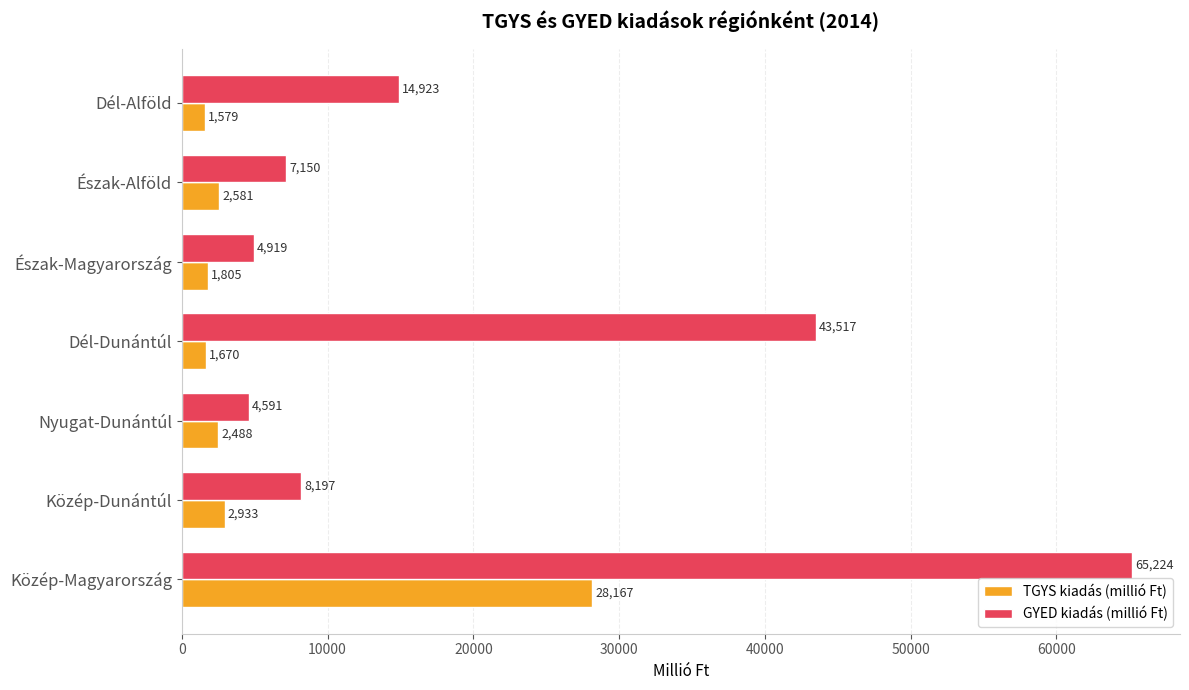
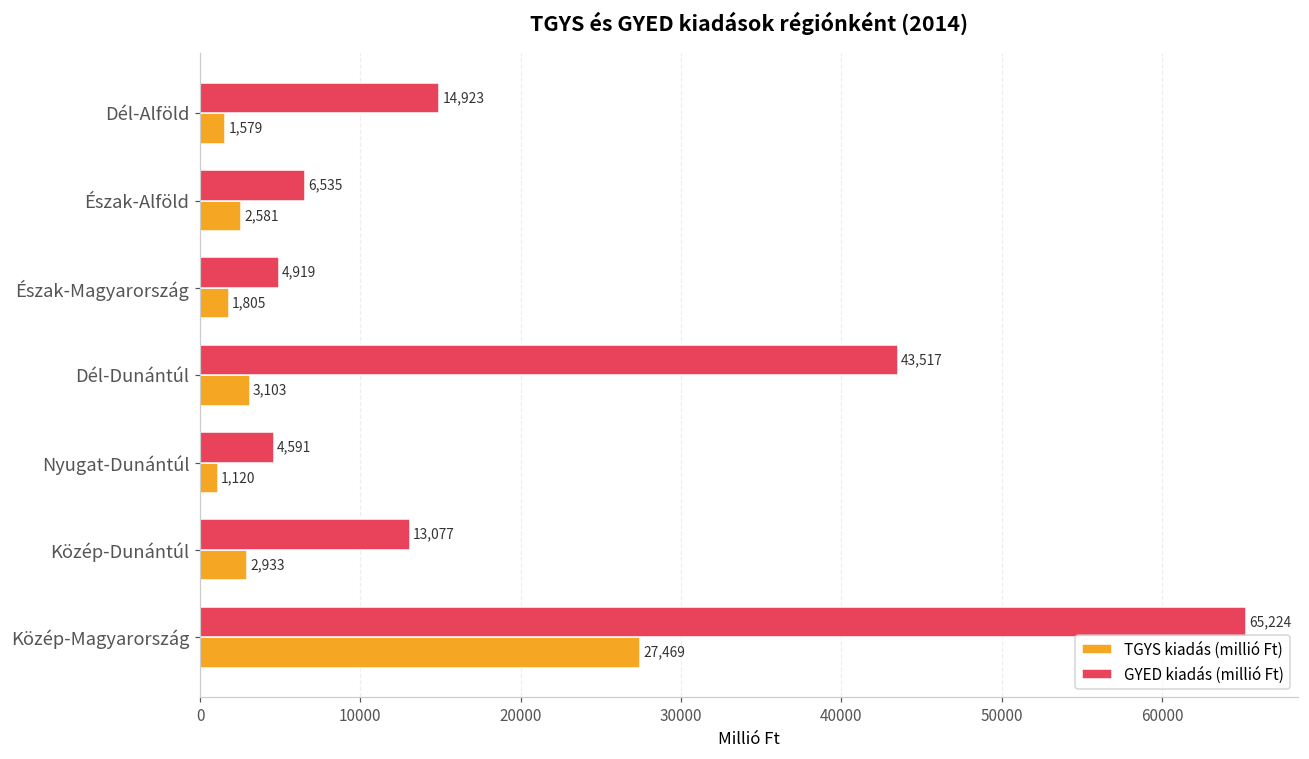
  {
    "TGYS kiadás (millió Ft)": {
      "Dél-Alföld": "1,579",
      "Észak-Alföld": "2,581",
      "Észak-Magyarország": "1,805",
-     "Dél-Dunántúl": "1,670",
-     "Nyugat-Dunántúl": "2,488",
+     "Dél-Dunántúl": "3,103",
+     "Nyugat-Dunántúl": "1,120",
      "Közép-Dunántúl": "2,933",
-     "Közép-Magyarország": "28,167"
+     "Közép-Magyarország": "27,469"
    },
    "GYED kiadás (millió Ft)": {
      "Dél-Alföld": "14,923",
-     "Észak-Alföld": "7,150",
+     "Észak-Alföld": "6,535",
      "Észak-Magyarország": "4,919",
      "Dél-Dunántúl": "43,517",
      "Nyugat-Dunántúl": "4,591",
-     "Közép-Dunántúl": "8,197",
+     "Közép-Dunántúl": "13,077",
      "Közép-Magyarország": "65,224"
    }
  }
